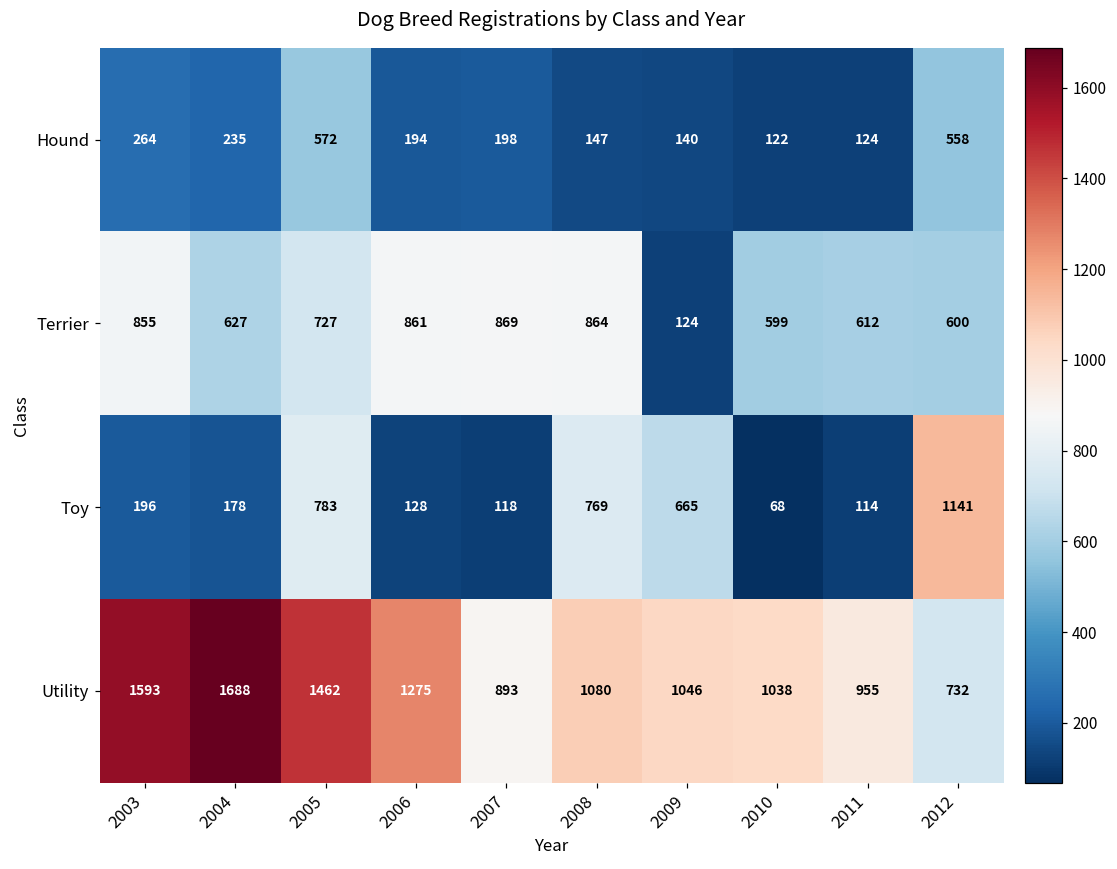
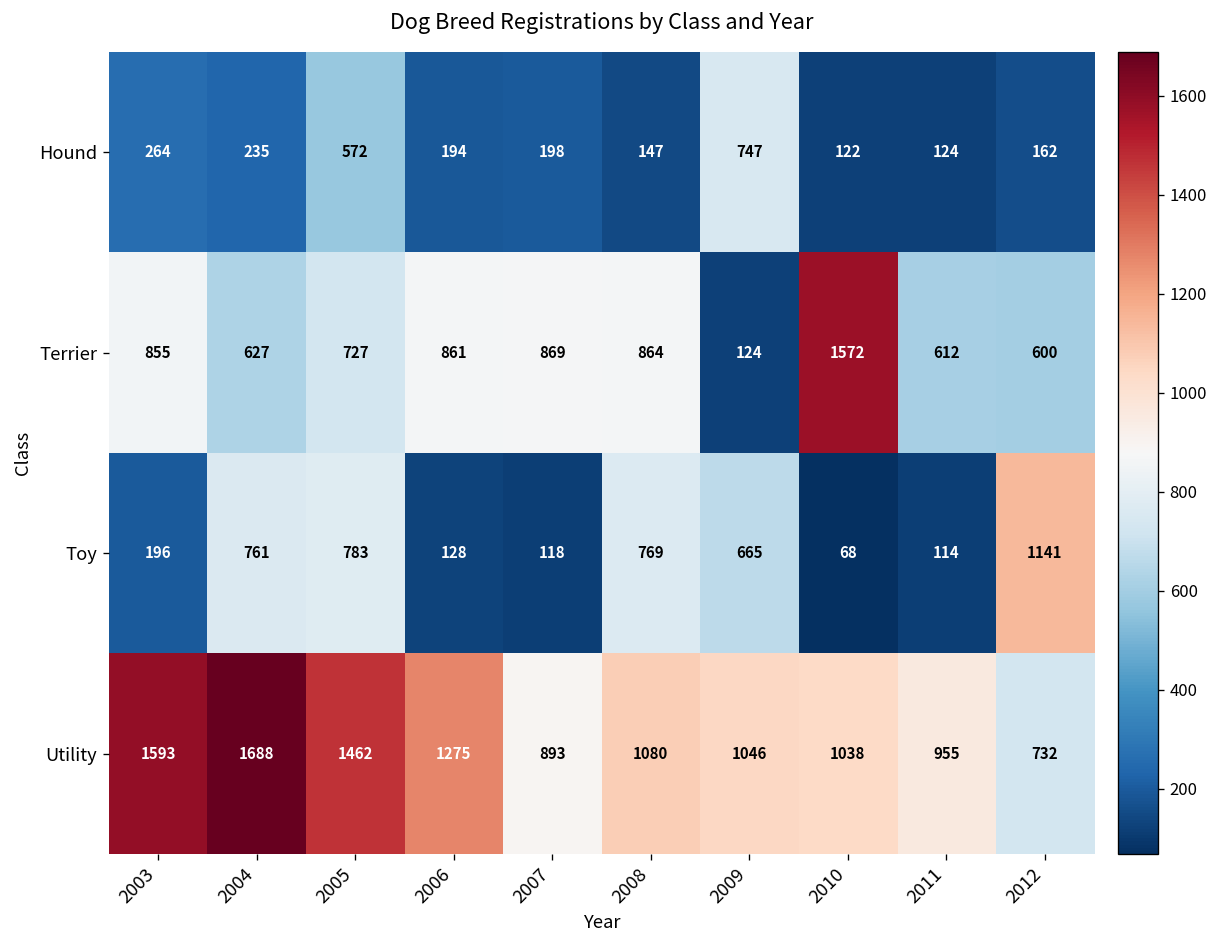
  {
    "Hound": {
      "2003": 264,
      "2004": 235,
      "2005": 572,
      "2006": 194,
      "2007": 198,
      "2008": 147,
-     "2009": 140,
+     "2009": 747,
      "2010": 122,
      "2011": 124,
-     "2012": 558
+     "2012": 162
    },
    "Terrier": {
      "2003": 855,
      "2004": 627,
      "2005": 727,
      "2006": 861,
      "2007": 869,
      "2008": 864,
      "2009": 124,
-     "2010": 599,
+     "2010": 1572,
      "2011": 612,
      "2012": 600
    },
    "Toy": {
      "2003": 196,
-     "2004": 178,
+     "2004": 761,
      "2005": 783,
      "2006": 128,
      "2007": 118,
      "2008": 769,
      "2009": 665,
      "2010": 68,
      "2011": 114,
      "2012": 1141
    },
    "Utility": {
      "2003": 1593,
      "2004": 1688,
      "2005": 1462,
      "2006": 1275,
      "2007": 893,
      "2008": 1080,
      "2009": 1046,
      "2010": 1038,
      "2011": 955,
      "2012": 732
    }
  }
